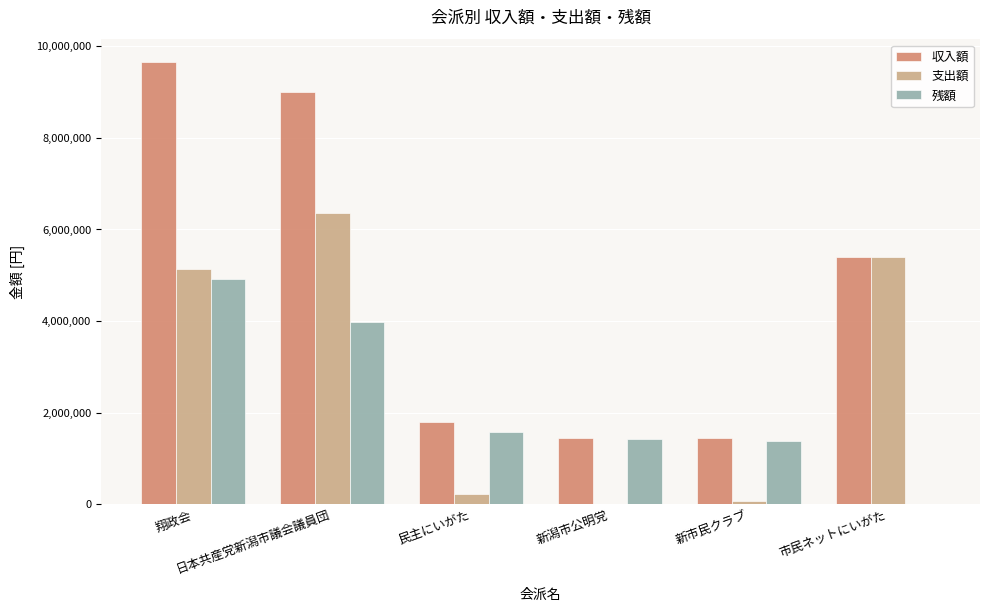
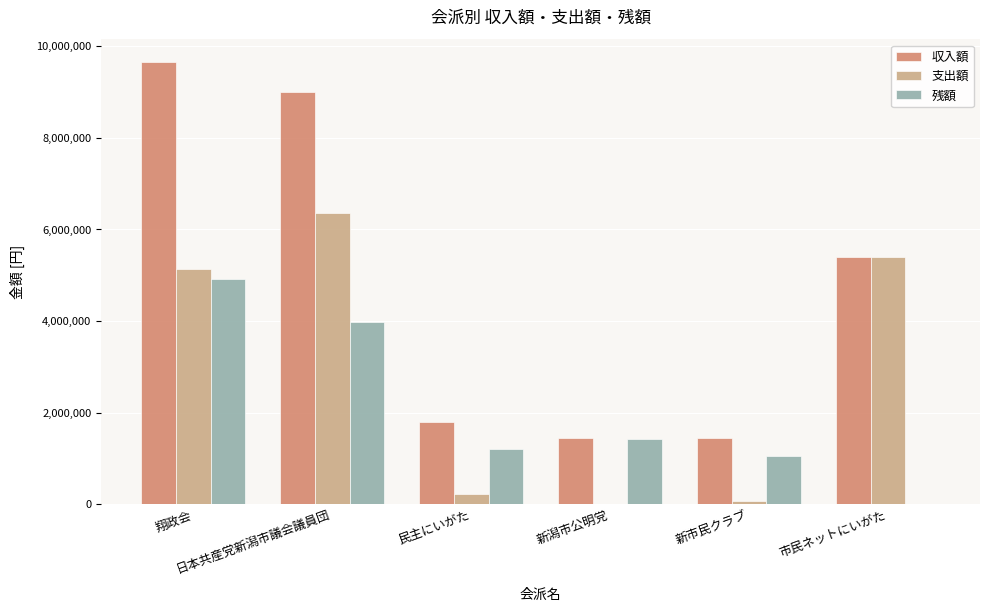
  {
    "残額": {
      "翔政会": "4,900,000",
      "日本共産党新潟市議会議員団": "4,000,000",
-     "民主にいがた": "1,600,000",
+     "民主にいがた": "1,200,000",
      "新潟市公明党": "1,400,000",
-     "新市民クラブ": "1,400,000",
+     "新市民クラブ": "1,100,000",
      "市民ネットにいがた": "0"
    }
  }
